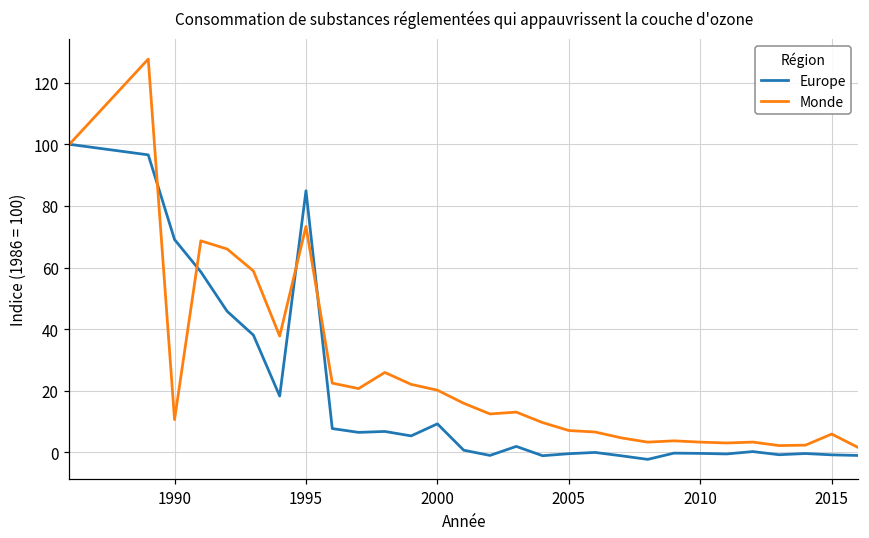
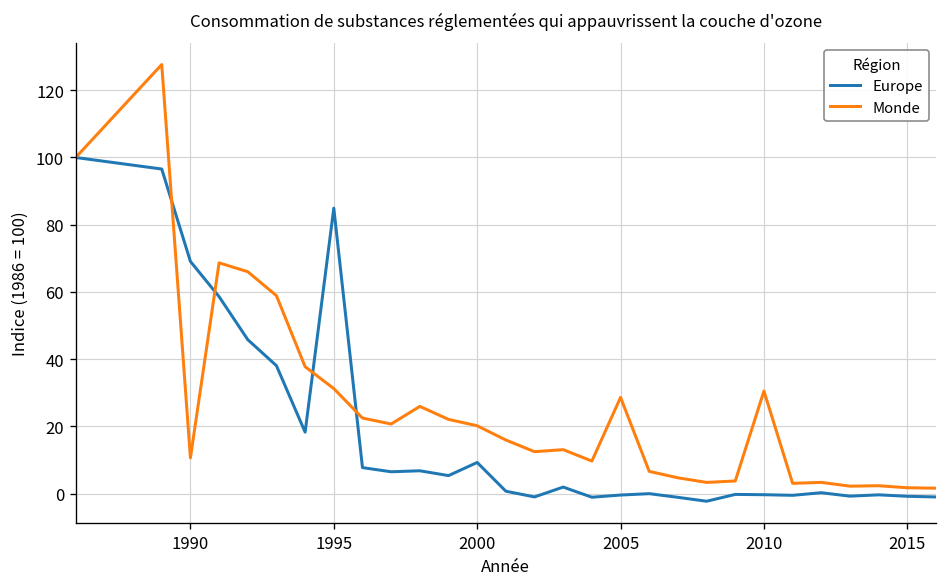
  {
    "Europe": {
      "1990": 69,
      "1995": 85,
      "2000": 9,
      "2005": 0,
      "2010": 0,
      "2015": -1
    },
    "Monde": {
      "1990": 11,
-     "1995": 73,
+     "1995": 31,
      "2000": 20,
-     "2005": 7,
-     "2010": 3,
-     "2015": 6
+     "2005": 29,
+     "2010": 31,
+     "2015": 2
    }
  }
